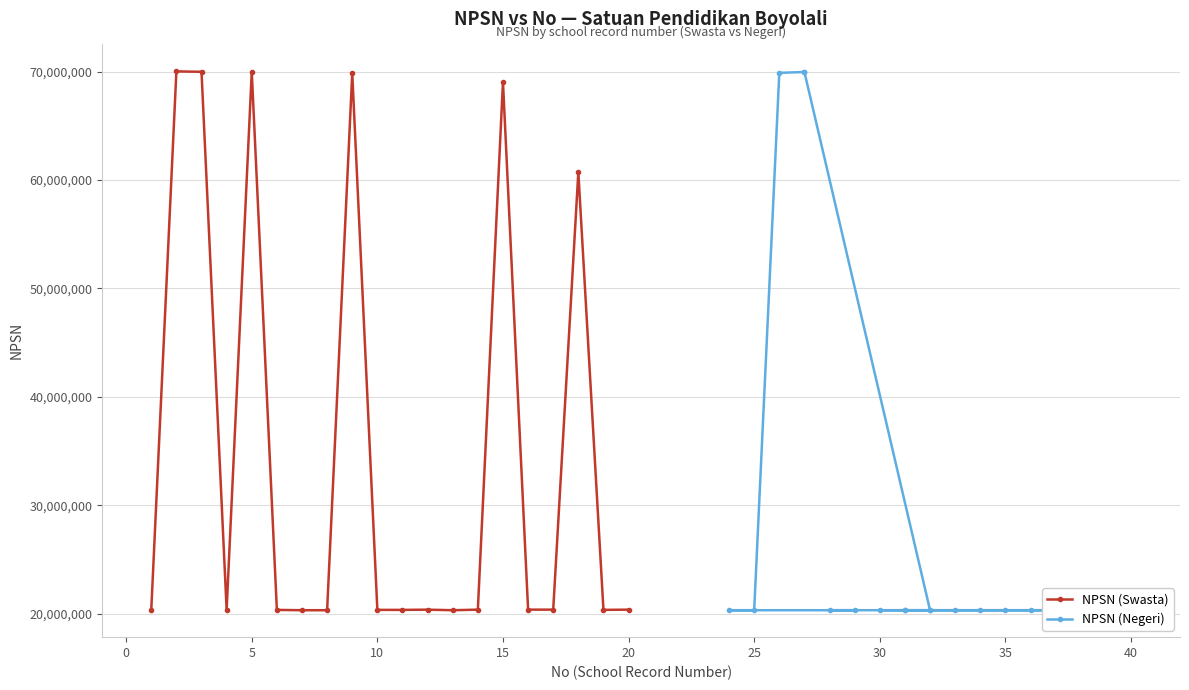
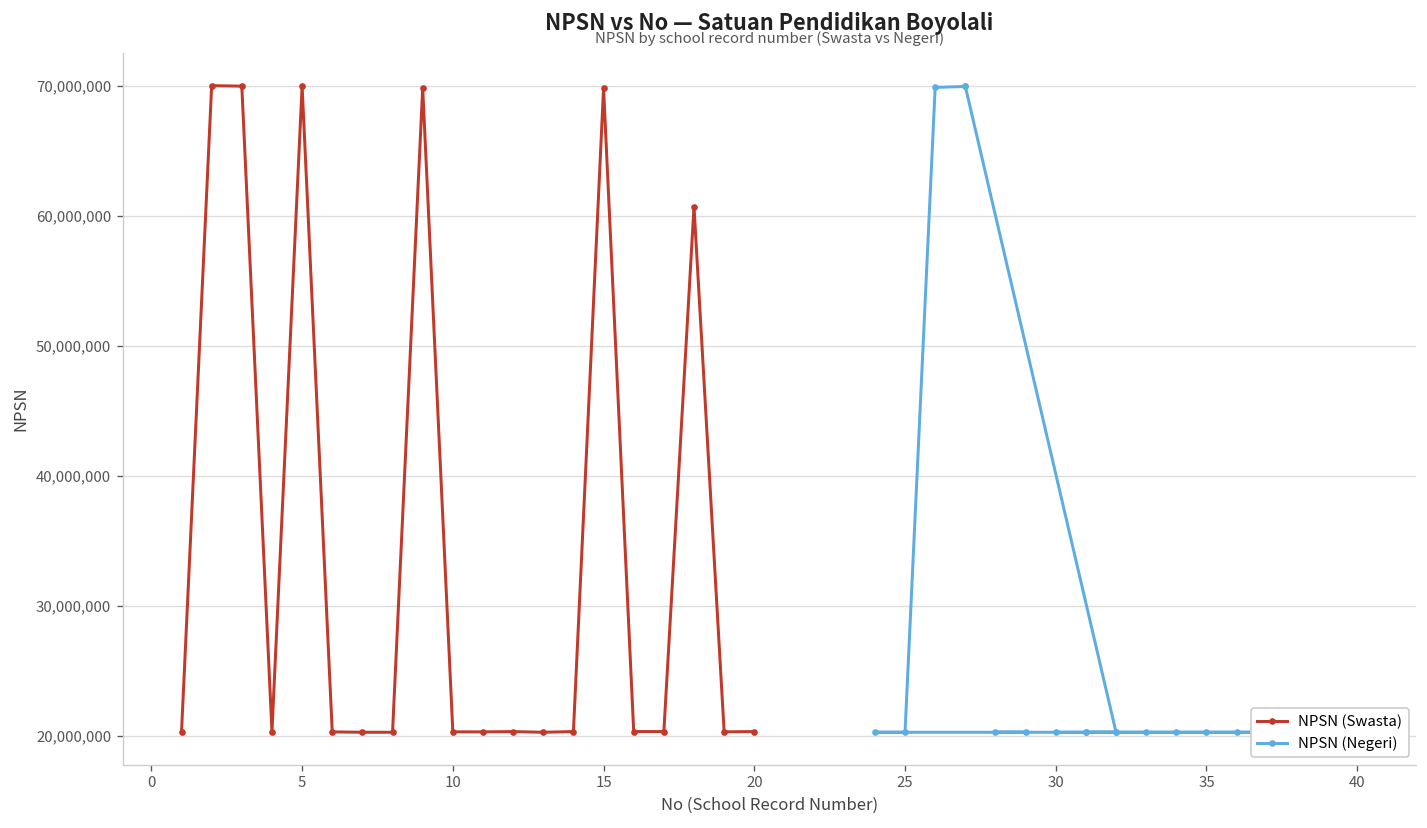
  {
    "NPSN (Swasta)": {
      "5": "70,000,000",
      "10": "20,300,000",
-     "15": "69,000,000",
+     "15": "69,800,000",
      "20": "20,400,000"
    }
  }
